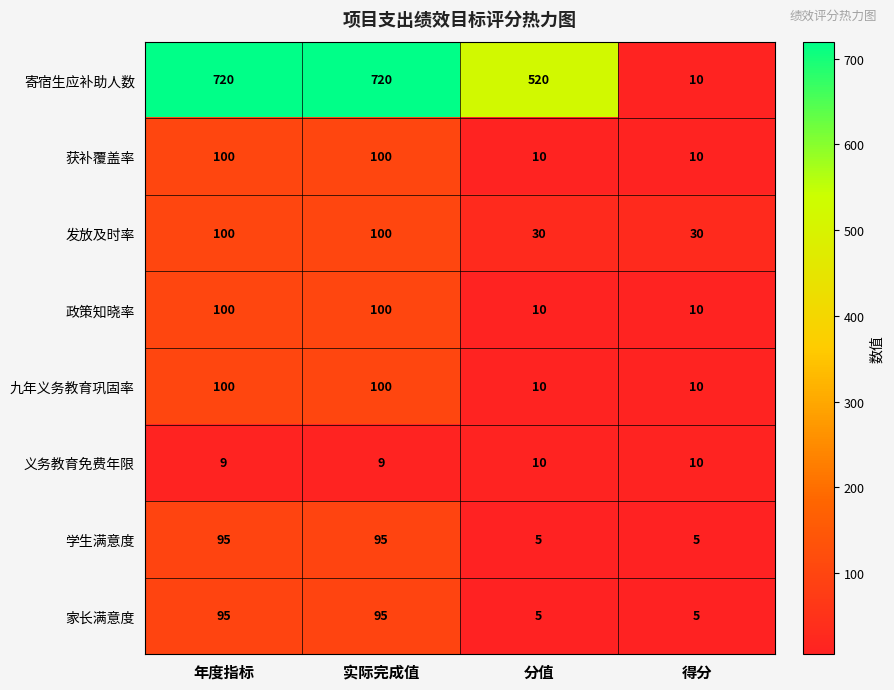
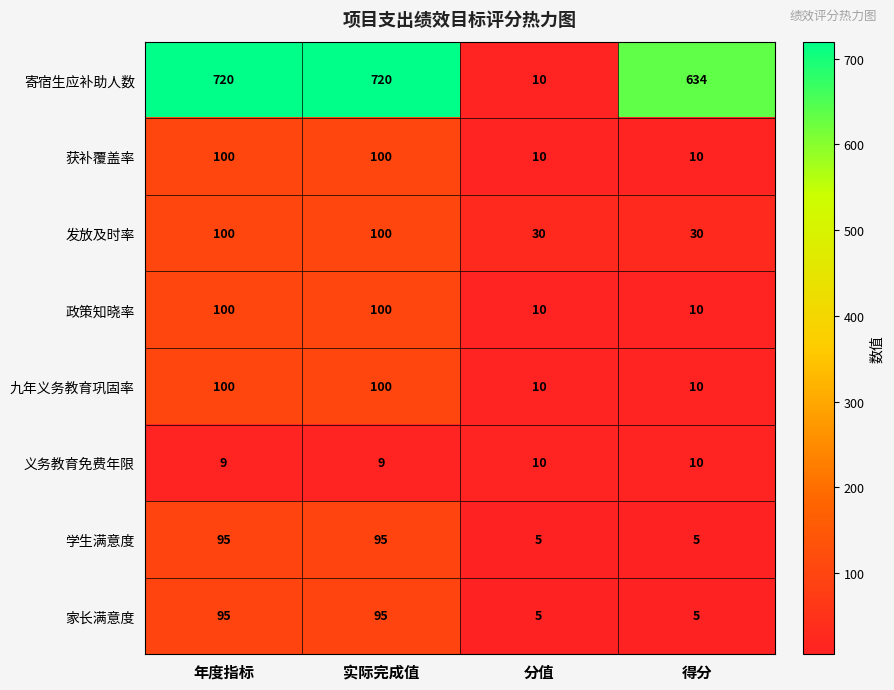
  {
    "寄宿生应补助人数": {
      "年度指标": 720,
      "实际完成值": 720,
-     "分值": 520,
-     "得分": 10
+     "分值": 10,
+     "得分": 634
    },
    "获补覆盖率": {
      "年度指标": 100,
      "实际完成值": 100,
      "分值": 10,
      "得分": 10
    },
    "发放及时率": {
      "年度指标": 100,
      "实际完成值": 100,
      "分值": 30,
      "得分": 30
    },
    "政策知晓率": {
      "年度指标": 100,
      "实际完成值": 100,
      "分值": 10,
      "得分": 10
    },
    "九年义务教育巩固率": {
      "年度指标": 100,
      "实际完成值": 100,
      "分值": 10,
      "得分": 10
    },
    "义务教育免费年限": {
      "年度指标": 9,
      "实际完成值": 9,
      "分值": 10,
      "得分": 10
    },
    "学生满意度": {
      "年度指标": 95,
      "实际完成值": 95,
      "分值": 5,
      "得分": 5
    },
    "家长满意度": {
      "年度指标": 95,
      "实际完成值": 95,
      "分值": 5,
      "得分": 5
    }
  }
